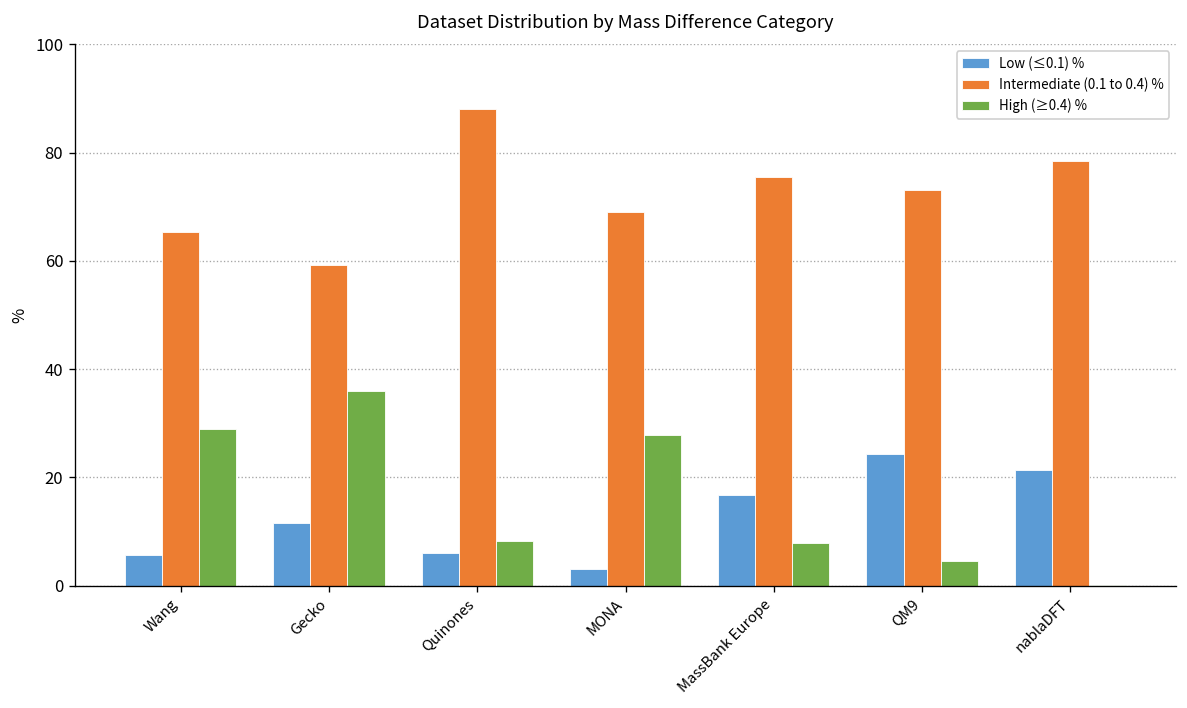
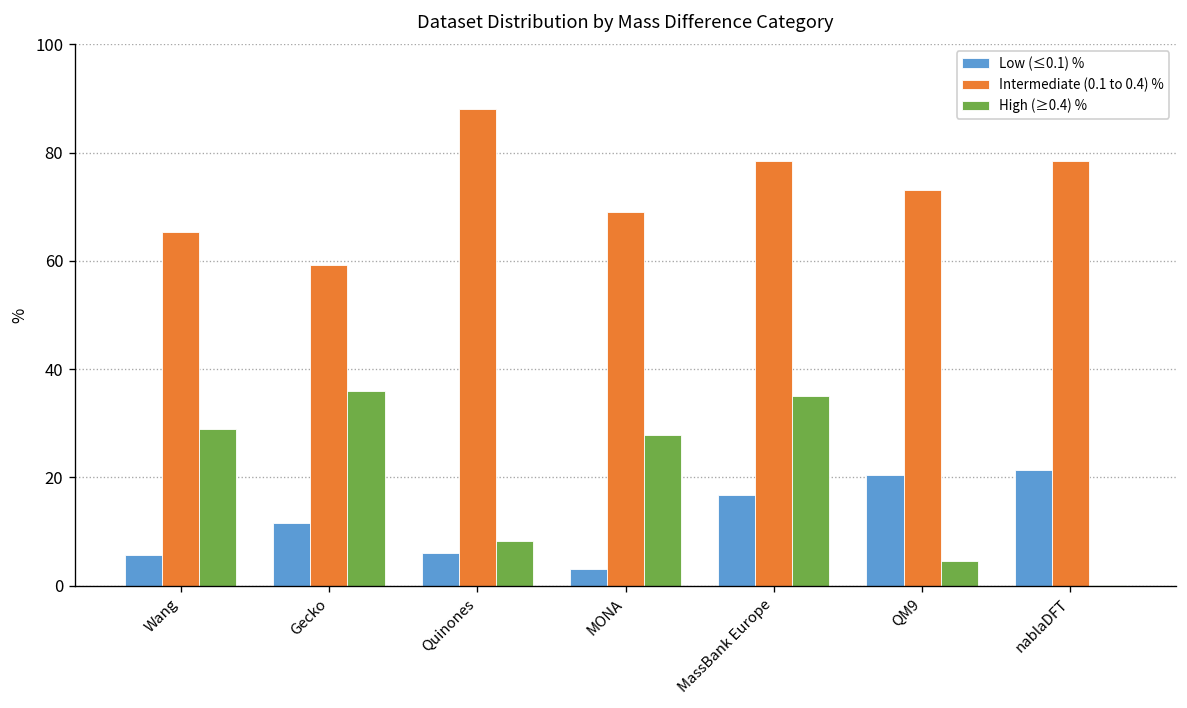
  {
    "Low (≤0.1) %": {
      "Wang": 6,
      "Gecko": 12,
      "Quinones": 6,
      "MONA": 3,
      "MassBank Europe": 17,
-     "QM9": 24,
+     "QM9": 20,
      "nablaDFT": 21
    },
    "Intermediate (0.1 to 0.4) %": {
      "Wang": 65,
      "Gecko": 59,
      "Quinones": 88,
      "MONA": 69,
-     "MassBank Europe": 75,
+     "MassBank Europe": 78,
      "QM9": 73,
      "nablaDFT": 79
    },
    "High (≥0.4) %": {
      "Wang": 29,
      "Gecko": 36,
      "Quinones": 8,
      "MONA": 28,
-     "MassBank Europe": 8,
+     "MassBank Europe": 35,
      "QM9": 5
    }
  }
